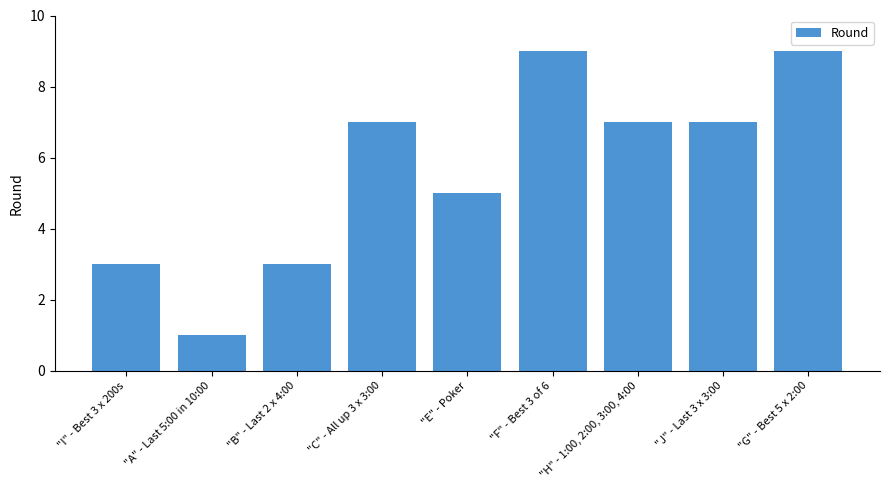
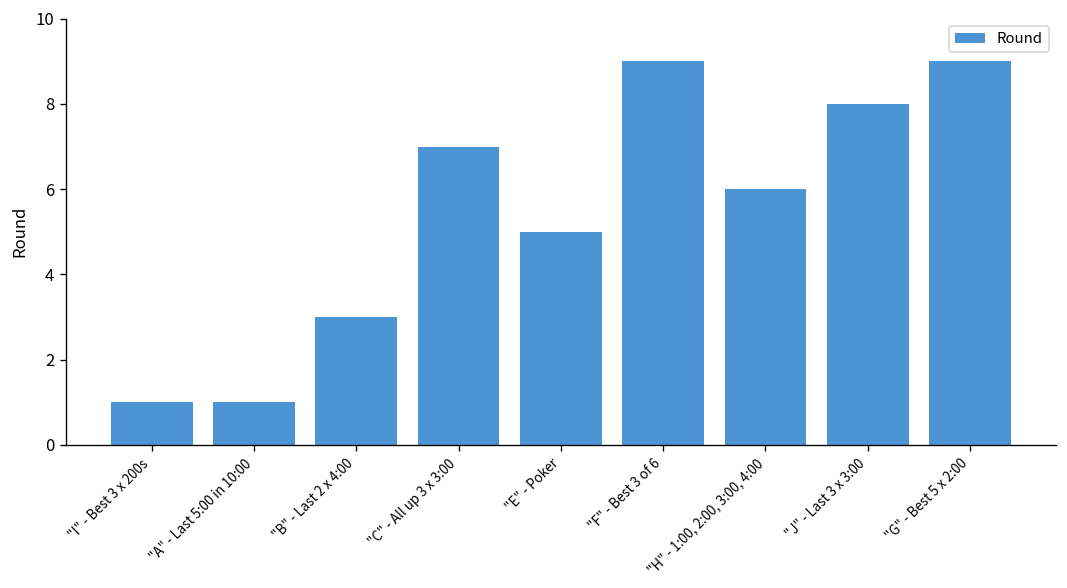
  {
-   "\"I\" - Best 3 x 200s": 3,
+   "\"I\" - Best 3 x 200s": 1,
    "\"A\" - Last 5:00 in 10:00": 1,
    "\"B\" - Last 2 x 4:00": 3,
    "\"C\" - All up 3 x 3:00": 7,
    "\"E\" - Poker": 5,
    "\"F\" - Best 3 of 6": 9,
-   "\"H\" - 1:00, 2:00, 3:00, 4:00": 7,
-   "\"J\" - Last 3 x 3:00": 7,
+   "\"H\" - 1:00, 2:00, 3:00, 4:00": 6,
+   "\"J\" - Last 3 x 3:00": 8,
    "\"G\" - Best 5 x 2:00": 9
  }
